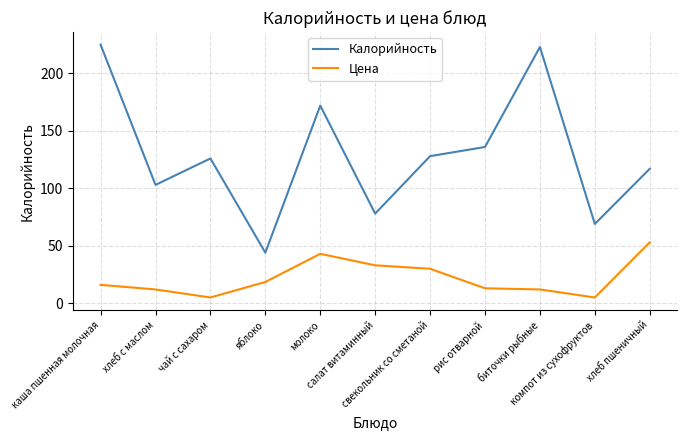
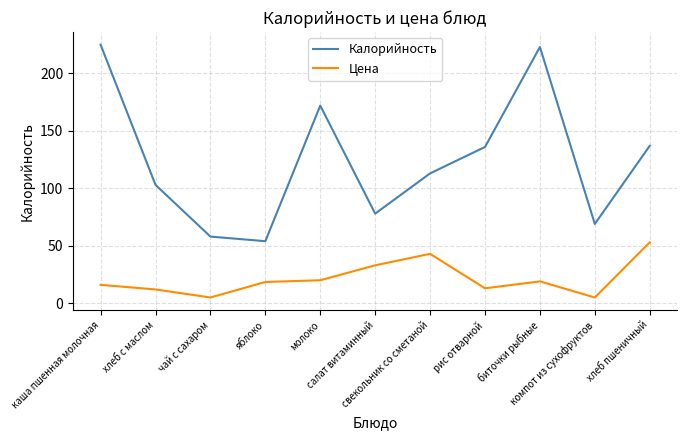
  {
    "Калорийность": {
      "каша пшенная молочная": 225,
      "хлеб с маслом": 103,
-     "чай с сахаром": 126,
-     "яблоко": 44,
+     "чай с сахаром": 58,
+     "яблоко": 54,
      "молоко": 172,
      "салат витаминный": 78,
-     "свекольник со сметаной": 128,
+     "свекольник со сметаной": 113,
      "рис отварной": 136,
      "биточки рыбные": 223,
      "компот из сухофруктов": 69,
-     "хлеб пшеничный": 117
+     "хлеб пшеничный": 137
    },
    "Цена": {
      "каша пшенная молочная": 16,
      "хлеб с маслом": 12,
      "чай с сахаром": 5,
      "яблоко": 19,
-     "молоко": 43,
+     "молоко": 20,
      "салат витаминный": 33,
-     "свекольник со сметаной": 30,
+     "свекольник со сметаной": 43,
      "рис отварной": 13,
-     "биточки рыбные": 12,
+     "биточки рыбные": 19,
      "компот из сухофруктов": 5,
      "хлеб пшеничный": 53
    }
  }
